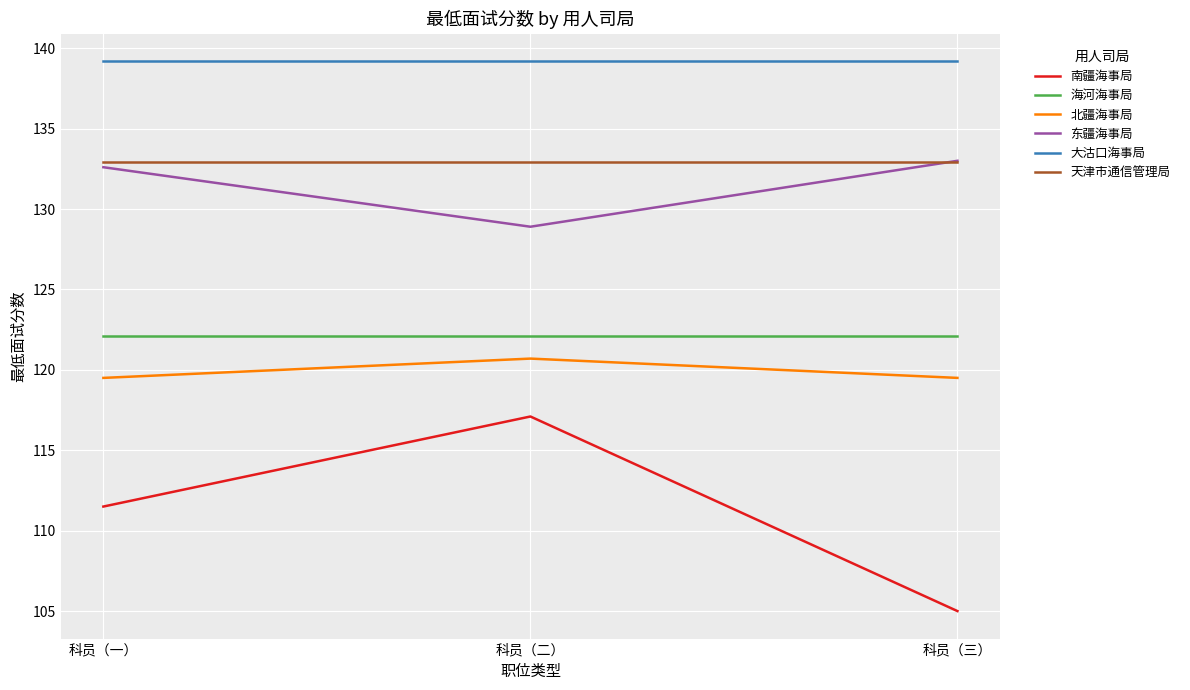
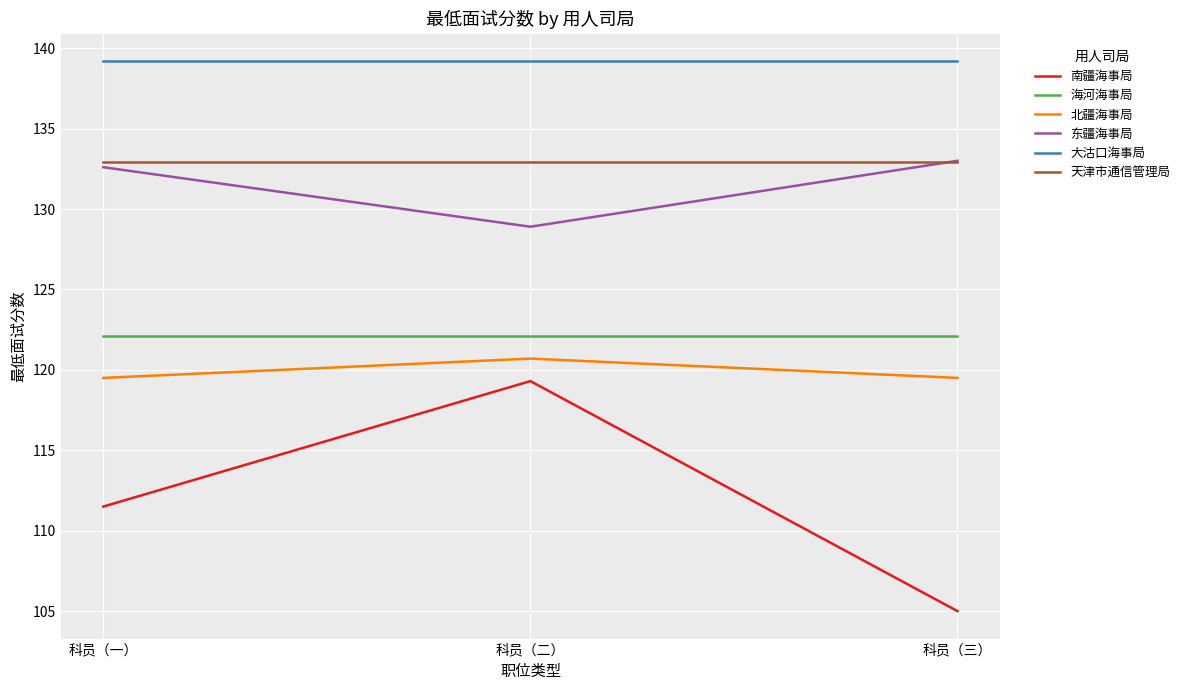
  {
    "南疆海事局": {
      "科员（一）": 111.5,
-     "科员（二）": 117.1,
+     "科员（二）": 119.3,
      "科员（三）": 105.0
    },
    "海河海事局": {
      "科员（一）": 122.1,
      "科员（二）": 122.1,
      "科员（三）": 122.1
    },
    "北疆海事局": {
      "科员（一）": 119.5,
      "科员（二）": 120.7,
      "科员（三）": 119.5
    },
    "东疆海事局": {
      "科员（一）": 132.6,
      "科员（二）": 128.9
    },
    "大沽口海事局": {
      "科员（一）": 139.2,
      "科员（二）": 139.2,
      "科员（三）": 139.2
    },
    "天津市通信管理局": {
      "科员（一）": 132.9,
      "科员（二）": 132.9
    }
  }
